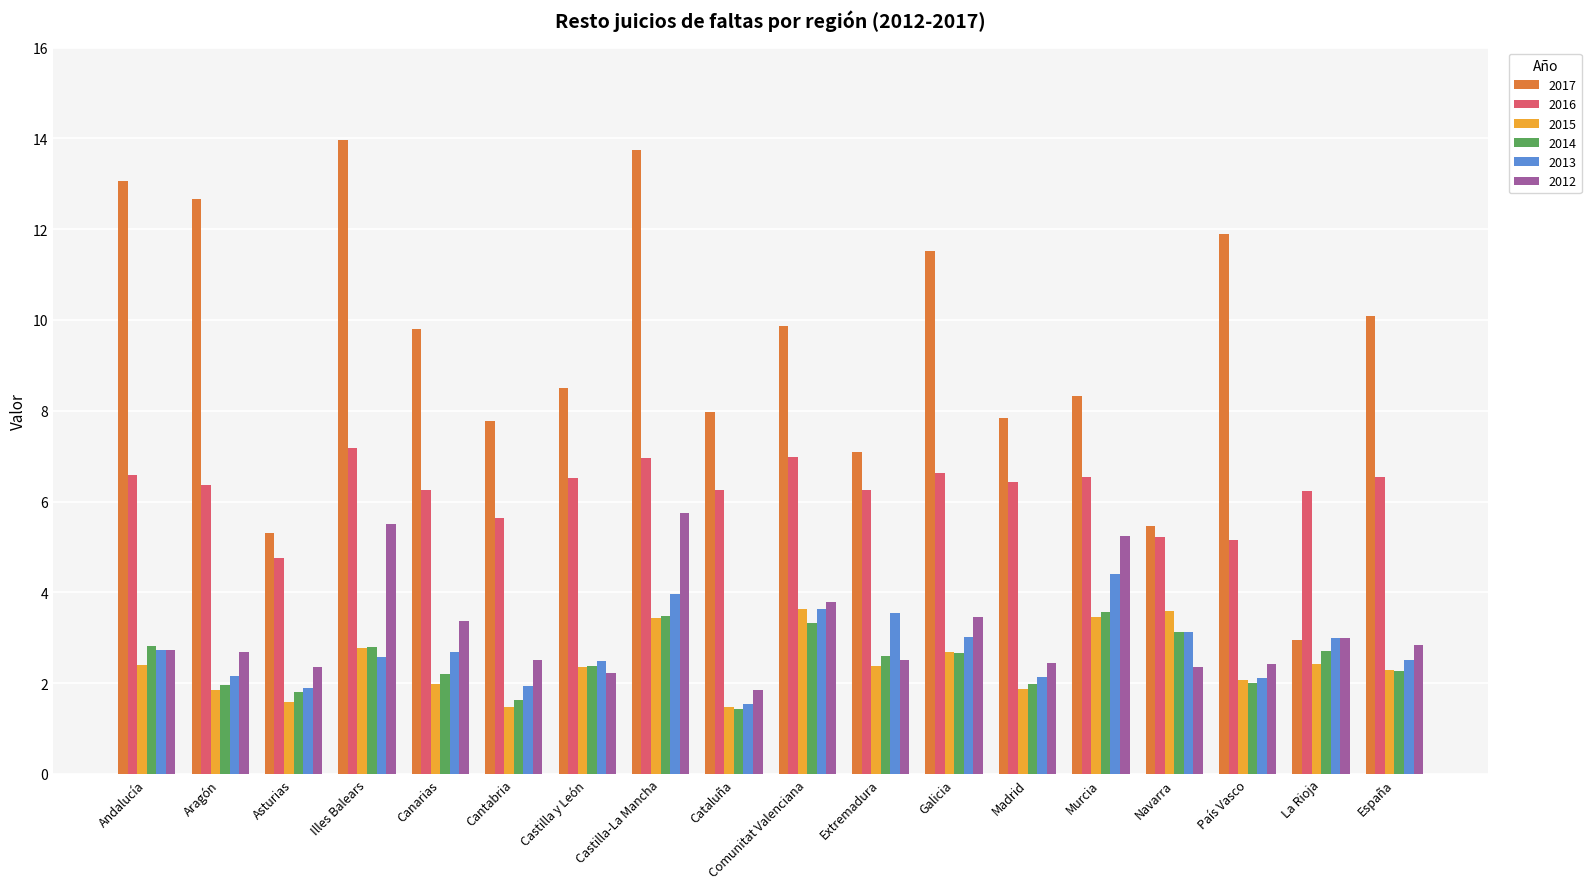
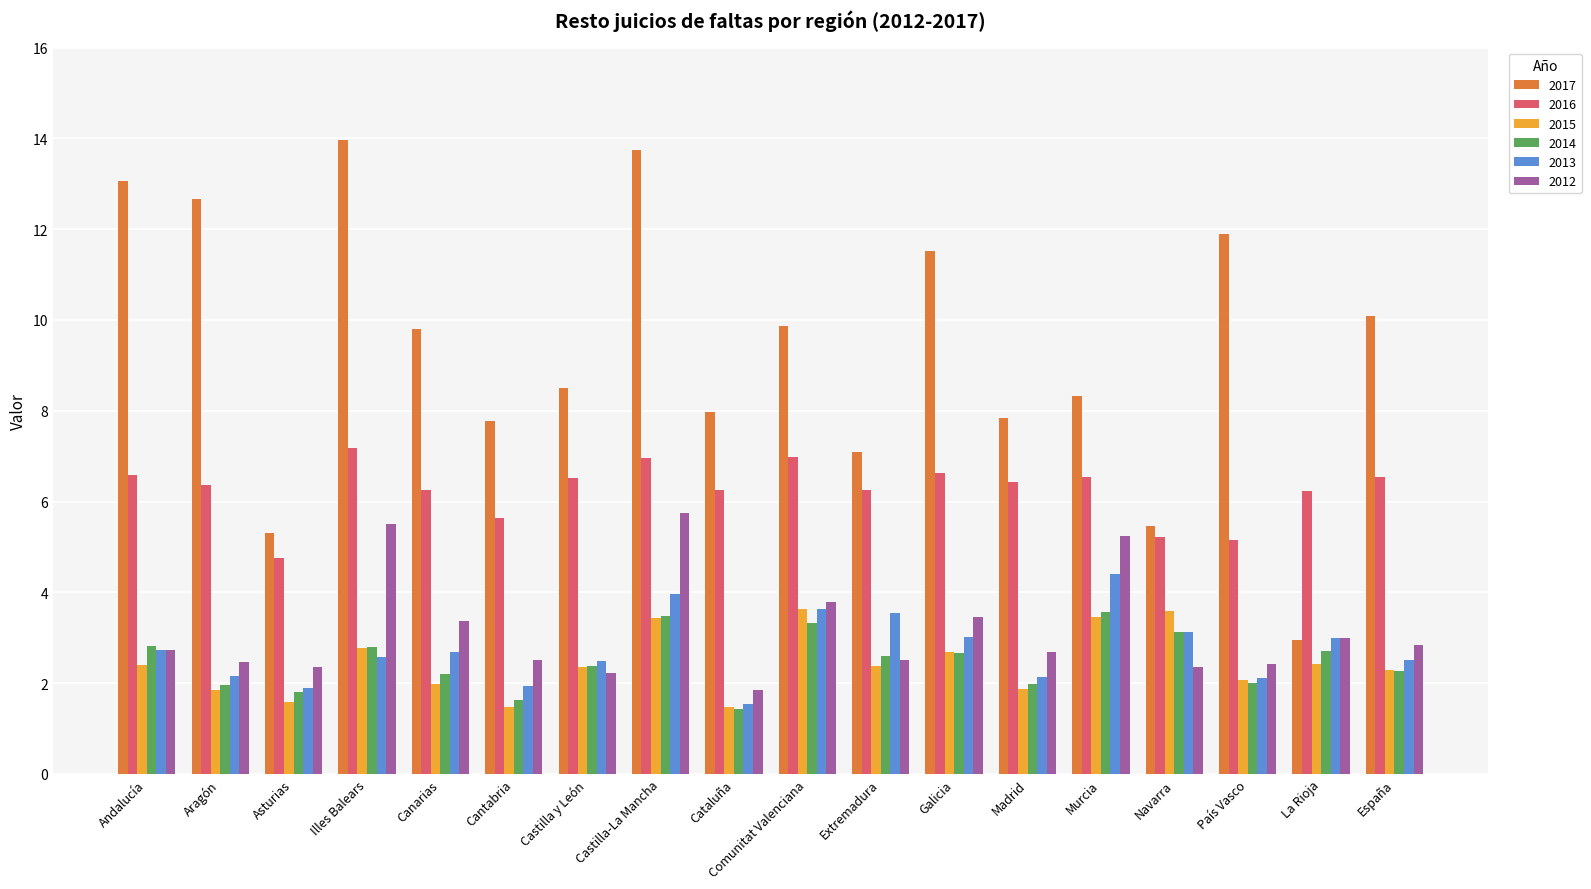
  {
    "2016": {
      "Andalucía": 6.6,
      "Aragón": 6.4,
      "Asturias": 4.8,
      "Illes Balears": 7.2,
      "Canarias": 6.3,
      "Cantabria": 5.6,
      "Castilla y León": 6.5,
      "Castilla-La Mancha": 7.0,
      "Cataluña": 6.2,
      "Comunitat Valenciana": 7.0,
      "Extremadura": 6.3,
      "Galicia": 6.6,
      "Madrid": 6.4,
      "Murcia": 6.5,
      "Navarra": 5.2,
      "País Vasco": 5.2,
      "La Rioja": 6.2,
      "España": 6.5
    },
    "2014": {
      "Andalucía": 2.8,
      "Aragón": 2.0,
      "Asturias": 1.8,
      "Illes Balears": 2.8,
      "Canarias": 2.2,
      "Cantabria": 1.6,
      "Castilla y León": 2.4,
      "Castilla-La Mancha": 3.5,
      "Cataluña": 1.4,
      "Comunitat Valenciana": 3.3,
      "Extremadura": 2.6,
      "Galicia": 2.7,
      "Madrid": 2.0,
      "Murcia": 3.6,
      "Navarra": 3.1,
      "País Vasco": 2.0,
      "La Rioja": 2.7,
      "España": 2.3
    },
    "2013": {
      "Andalucía": 2.7,
      "Aragón": 2.1,
      "Asturias": 1.9,
      "Illes Balears": 2.6,
      "Canarias": 2.7,
      "Cantabria": 1.9,
      "Castilla y León": 2.5,
      "Castilla-La Mancha": 4.0,
      "Cataluña": 1.5,
      "Comunitat Valenciana": 3.6,
      "Extremadura": 3.5,
      "Galicia": 3.0,
      "Madrid": 2.1,
      "Murcia": 4.4,
      "Navarra": 3.1,
      "País Vasco": 2.1,
      "La Rioja": 3.0,
      "España": 2.5
    },
    "2012": {
      "Andalucía": 2.7,
-     "Aragón": 2.7,
+     "Aragón": 2.5,
      "Asturias": 2.4,
      "Illes Balears": 5.5,
      "Canarias": 3.4,
      "Cantabria": 2.5,
      "Castilla y León": 2.2,
      "Castilla-La Mancha": 5.8,
      "Cataluña": 1.9,
      "Comunitat Valenciana": 3.8,
      "Extremadura": 2.5,
      "Galicia": 3.4,
-     "Madrid": 2.5,
+     "Madrid": 2.7,
      "Murcia": 5.2,
      "Navarra": 2.4,
      "País Vasco": 2.4,
      "La Rioja": 3.0,
      "España": 2.8
    }
  }
